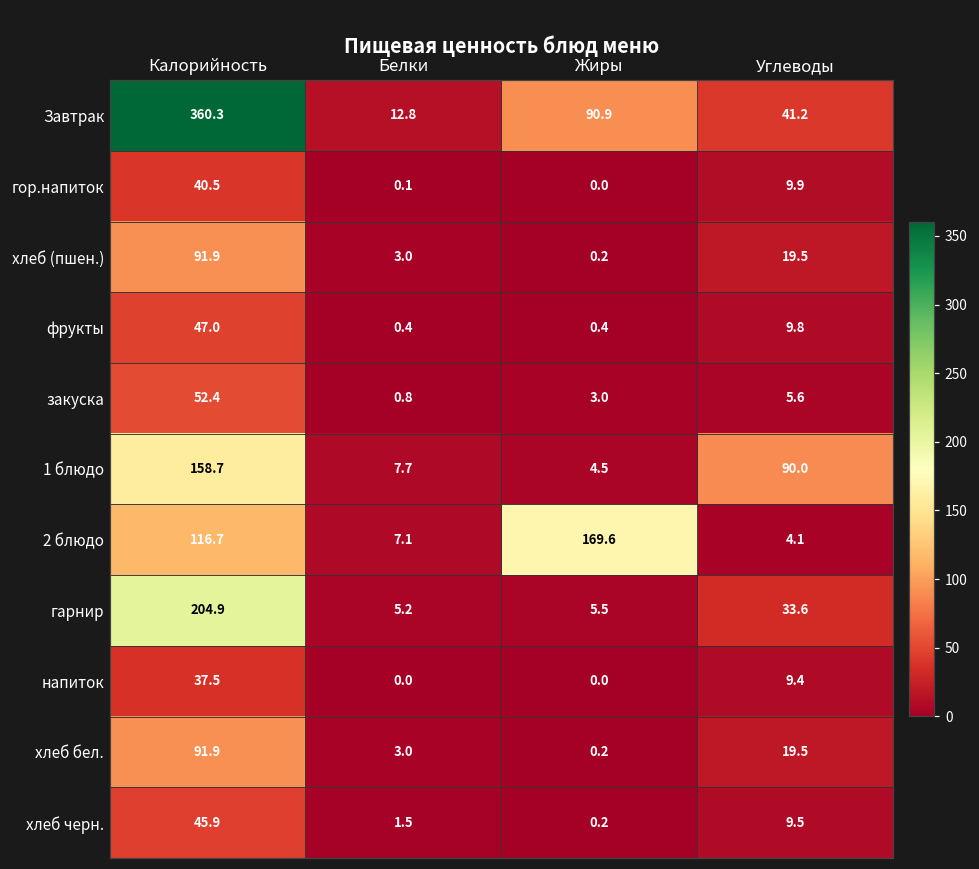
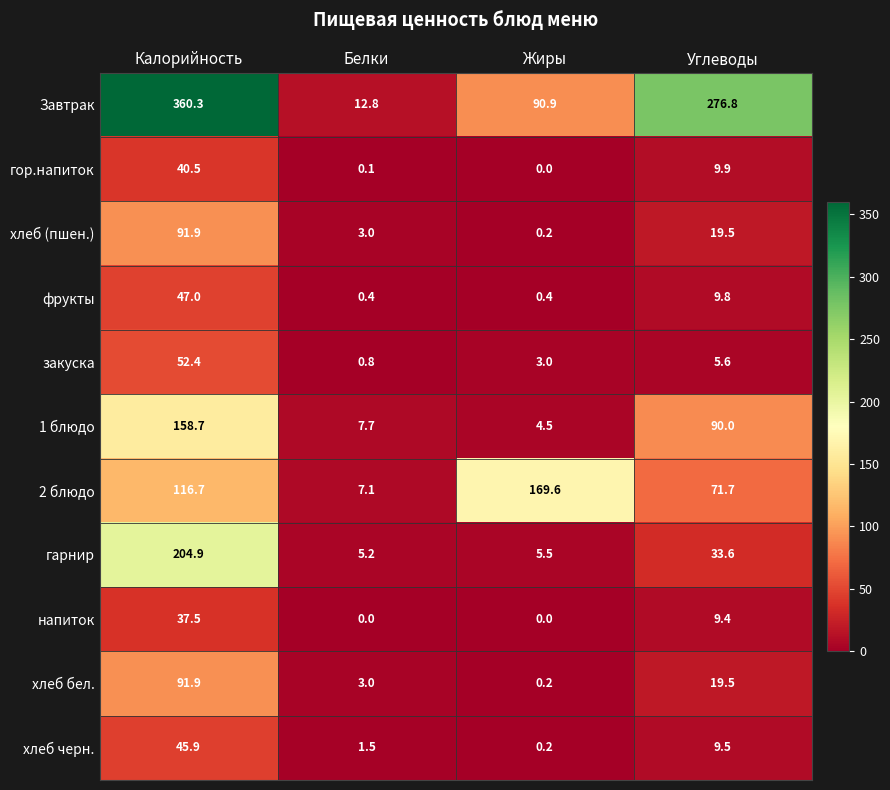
  {
    "Завтрак": {
      "Калорийность": 360.3,
      "Белки": 12.8,
      "Жиры": 90.9,
-     "Углеводы": 41.2
+     "Углеводы": 276.8
    },
    "гор.напиток": {
      "Калорийность": 40.5,
      "Белки": 0.1,
      "Жиры": 0.0,
      "Углеводы": 9.9
    },
    "хлеб (пшен.)": {
      "Калорийность": 91.9,
      "Белки": 3.0,
      "Жиры": 0.2,
      "Углеводы": 19.5
    },
    "фрукты": {
      "Калорийность": 47.0,
      "Белки": 0.4,
      "Жиры": 0.4,
      "Углеводы": 9.8
    },
    "закуска": {
      "Калорийность": 52.4,
      "Белки": 0.8,
      "Жиры": 3.0,
      "Углеводы": 5.6
    },
    "1 блюдо": {
      "Калорийность": 158.7,
      "Белки": 7.7,
      "Жиры": 4.5,
      "Углеводы": 90.0
    },
    "2 блюдо": {
      "Калорийность": 116.7,
      "Белки": 7.1,
      "Жиры": 169.6,
-     "Углеводы": 4.1
+     "Углеводы": 71.7
    },
    "гарнир": {
      "Калорийность": 204.9,
      "Белки": 5.2,
      "Жиры": 5.5,
      "Углеводы": 33.6
    },
    "напиток": {
      "Калорийность": 37.5,
      "Белки": 0.0,
      "Жиры": 0.0,
      "Углеводы": 9.4
    },
    "хлеб бел.": {
      "Калорийность": 91.9,
      "Белки": 3.0,
      "Жиры": 0.2,
      "Углеводы": 19.5
    },
    "хлеб черн.": {
      "Калорийность": 45.9,
      "Белки": 1.5,
      "Жиры": 0.2,
      "Углеводы": 9.5
    }
  }
